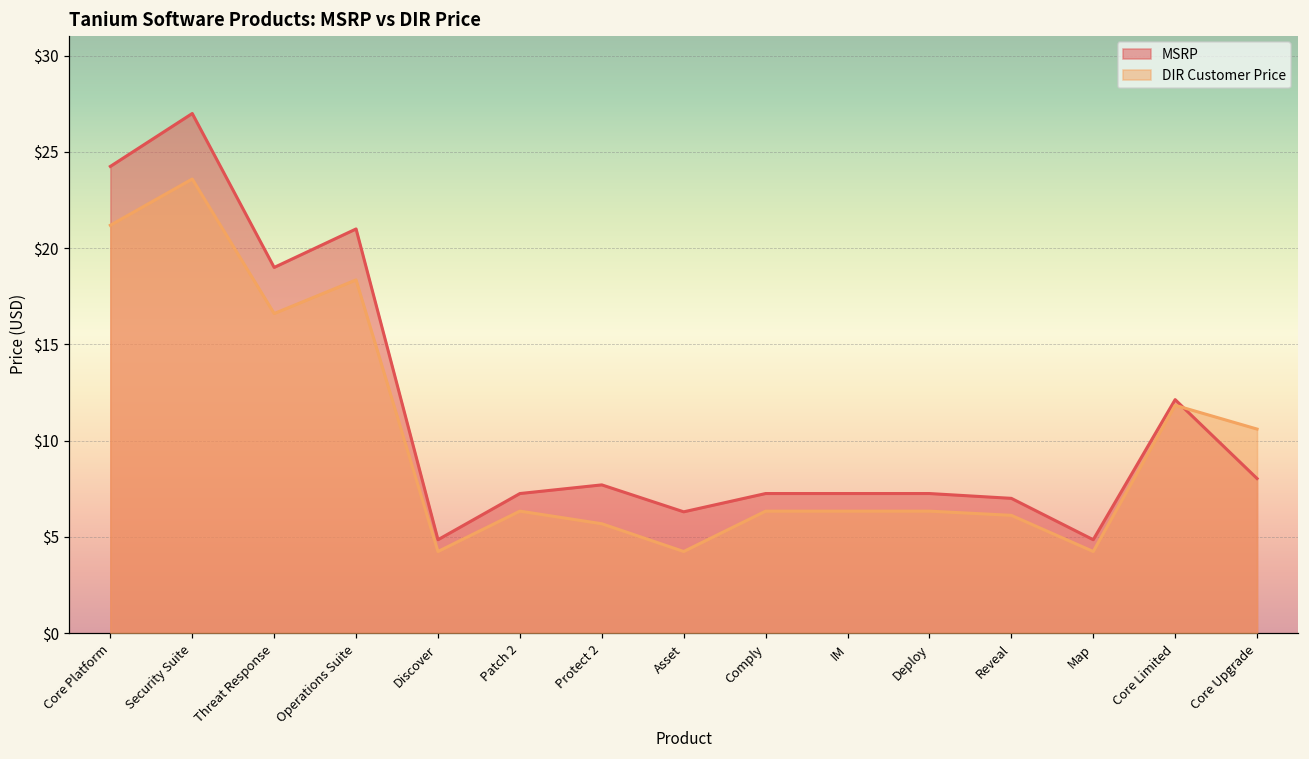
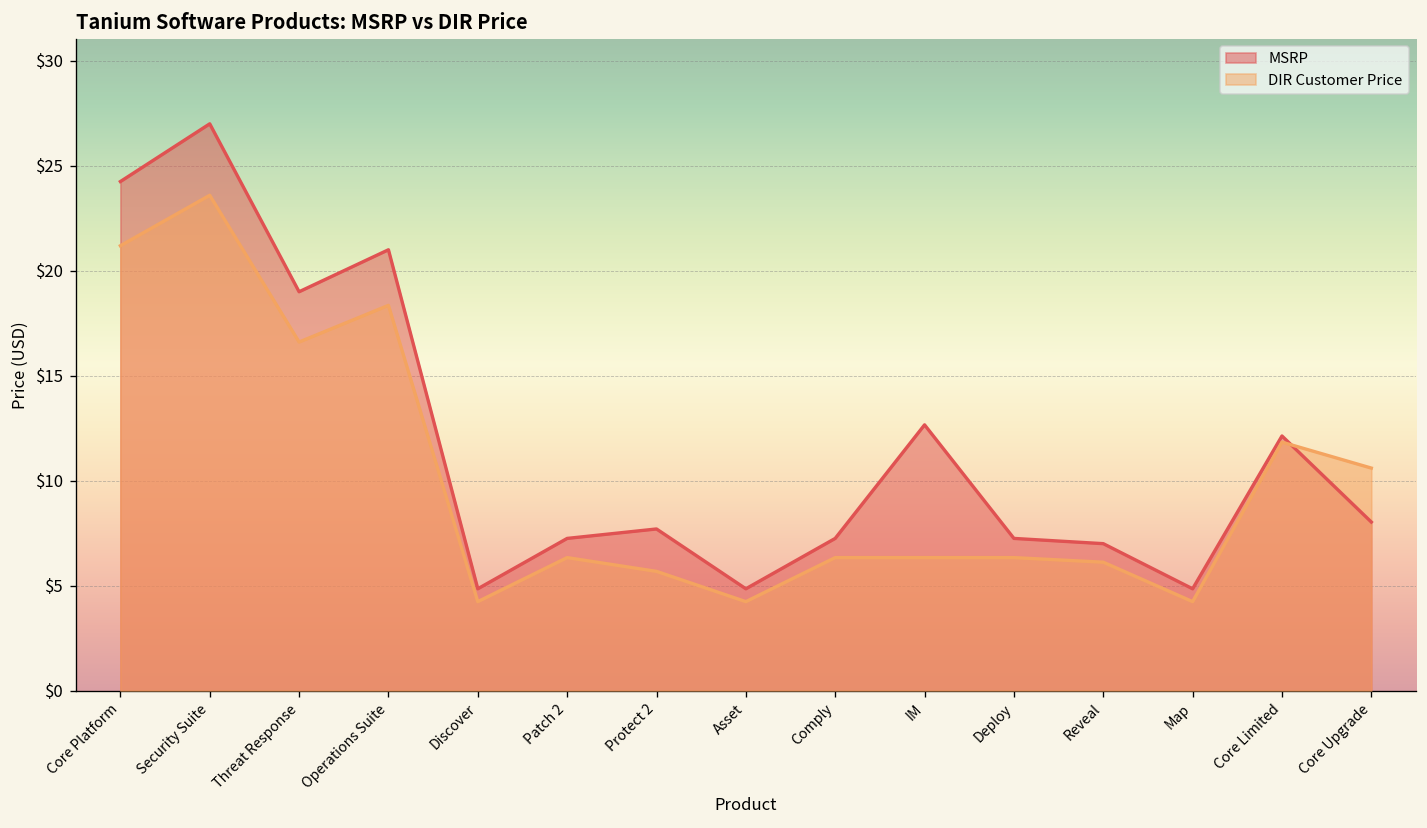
  {
    "MSRP": {
      "Core Platform": "$24.3",
      "Security Suite": "$27.0",
      "Threat Response": "$19.0",
      "Operations Suite": "$21.0",
      "Discover": "$4.9",
      "Patch 2": "$7.3",
      "Protect 2": "$7.7",
-     "Asset": "$6.3",
+     "Asset": "$4.9",
      "Comply": "$7.3",
-     "IM": "$7.3",
+     "IM": "$12.7",
      "Deploy": "$7.3",
      "Reveal": "$7.0",
      "Map": "$4.9",
      "Core Limited": "$12.1",
      "Core Upgrade": "$8.0"
    },
    "DIR Customer Price": {
      "Core Platform": "$21.2",
      "Security Suite": "$23.6",
      "Threat Response": "$16.6",
      "Operations Suite": "$18.4",
      "Discover": "$4.2",
      "Patch 2": "$6.3",
      "Protect 2": "$5.7",
      "Asset": "$4.2",
      "Comply": "$6.3",
      "IM": "$6.3",
      "Deploy": "$6.3",
      "Reveal": "$6.1",
      "Map": "$4.2",
      "Core Limited": "$11.8",
      "Core Upgrade": "$10.6"
    }
  }
